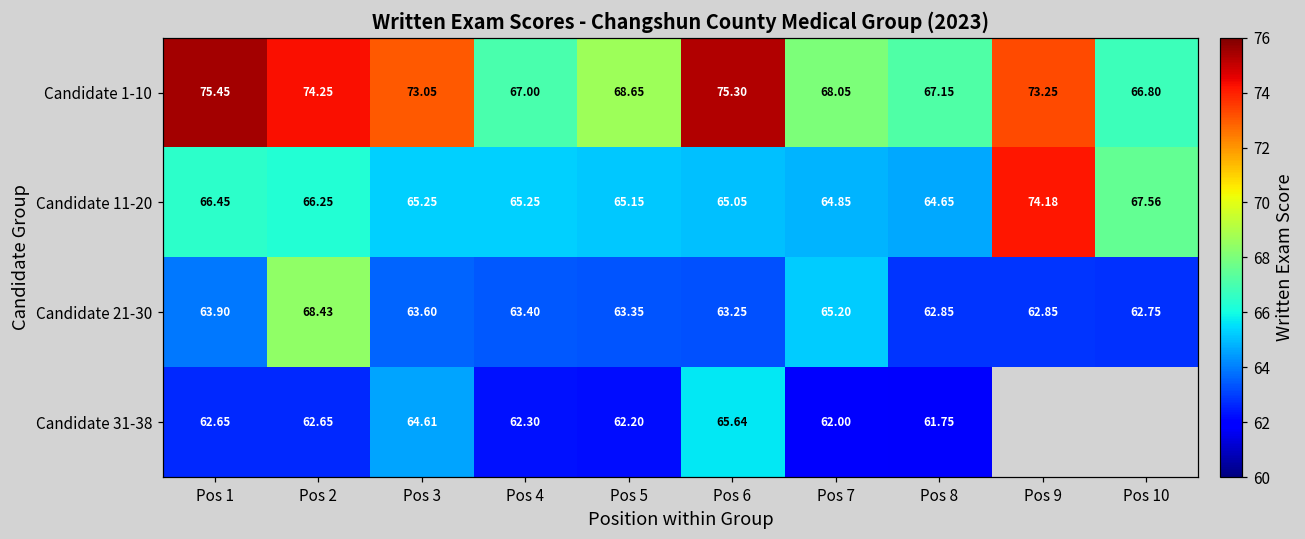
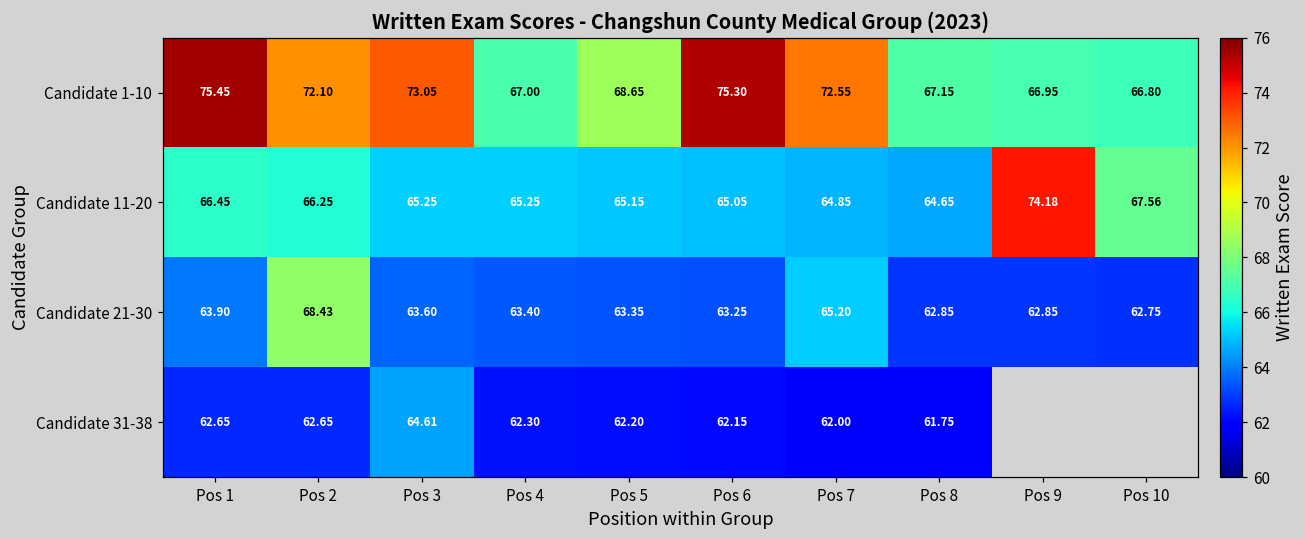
  {
    "Candidate 1-10": {
      "Pos 1": 75.45,
-     "Pos 2": 74.25,
+     "Pos 2": 72.10,
      "Pos 3": 73.05,
      "Pos 4": 67.00,
      "Pos 5": 68.65,
      "Pos 6": 75.30,
-     "Pos 7": 68.05,
+     "Pos 7": 72.55,
      "Pos 8": 67.15,
-     "Pos 9": 73.25,
+     "Pos 9": 66.95,
      "Pos 10": 66.80
    },
    "Candidate 11-20": {
      "Pos 1": 66.45,
      "Pos 2": 66.25,
      "Pos 3": 65.25,
      "Pos 4": 65.25,
      "Pos 5": 65.15,
      "Pos 6": 65.05,
      "Pos 7": 64.85,
      "Pos 8": 64.65,
      "Pos 9": 74.18,
      "Pos 10": 67.56
    },
    "Candidate 21-30": {
      "Pos 1": 63.90,
      "Pos 2": 68.43,
      "Pos 3": 63.60,
      "Pos 4": 63.40,
      "Pos 5": 63.35,
      "Pos 6": 63.25,
      "Pos 7": 65.20,
      "Pos 8": 62.85,
      "Pos 9": 62.85,
      "Pos 10": 62.75
    },
    "Candidate 31-38": {
      "Pos 1": 62.65,
      "Pos 2": 62.65,
      "Pos 3": 64.61,
      "Pos 4": 62.30,
      "Pos 5": 62.20,
-     "Pos 6": 65.64,
+     "Pos 6": 62.15,
      "Pos 7": 62.00,
      "Pos 8": 61.75
    }
  }
